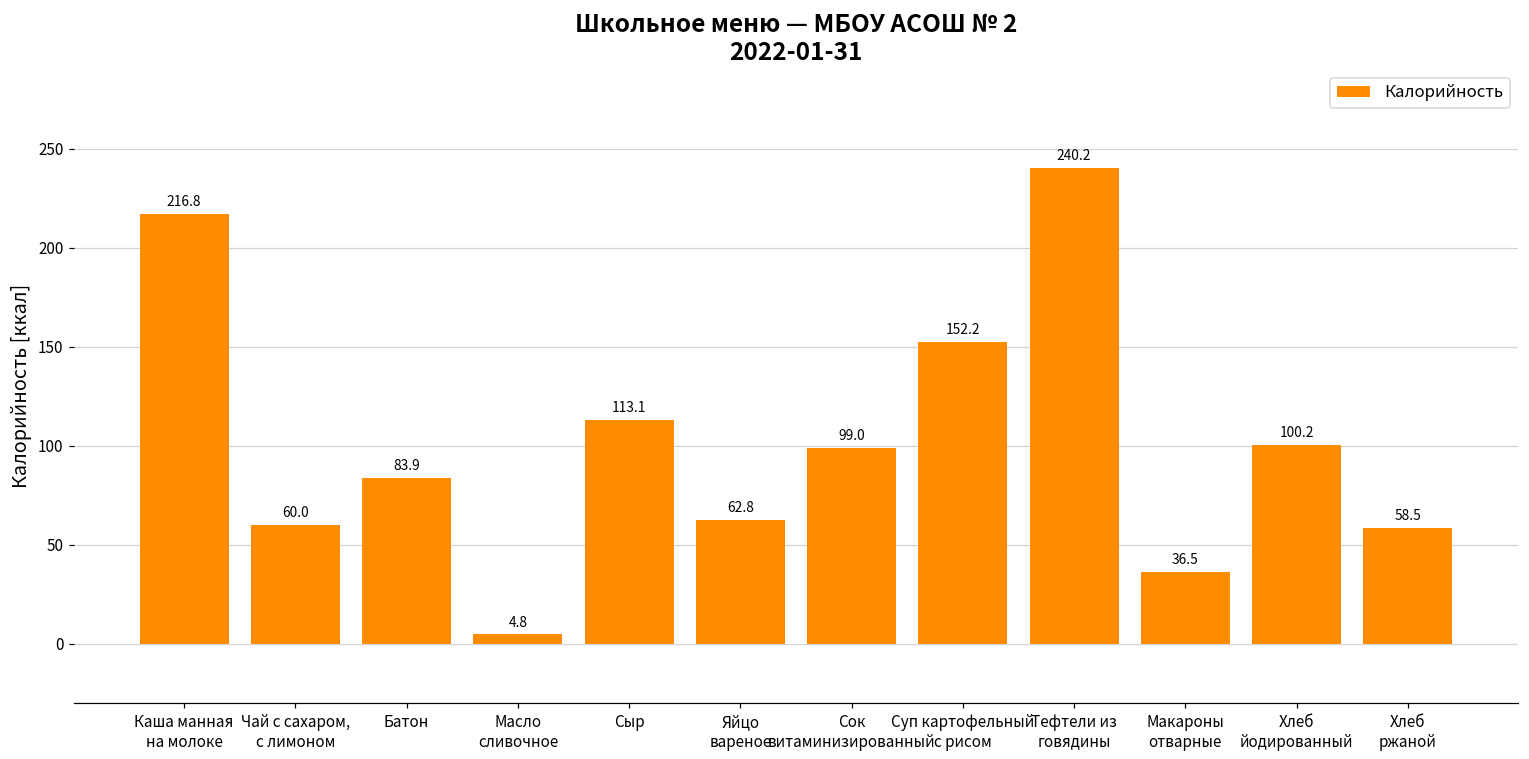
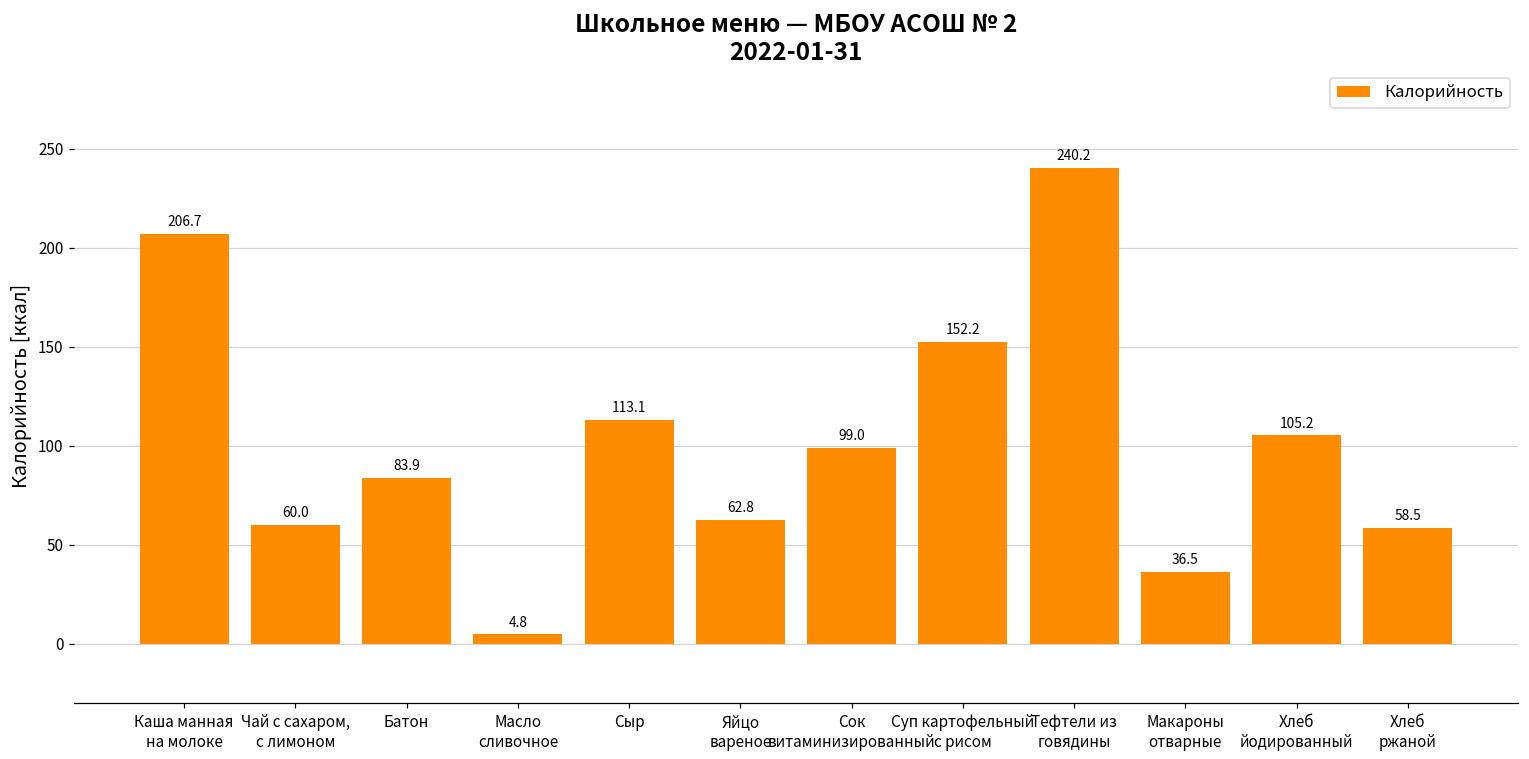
  {
-   "Каша манная на молоке": 216.8,
+   "Каша манная на молоке": 206.7,
    "Чай с сахаром, с лимоном": 60.0,
    "Батон": 83.9,
    "Масло сливочное": 4.8,
    "Сыр": 113.1,
    "Яйцо вареное": 62.8,
    "Тефтели из говядины": 240.2,
    "Макароны отварные": 36.5,
-   "Хлеб йодированный": 100.2,
+   "Хлеб йодированный": 105.2,
    "Хлеб ржаной": 58.5
  }
